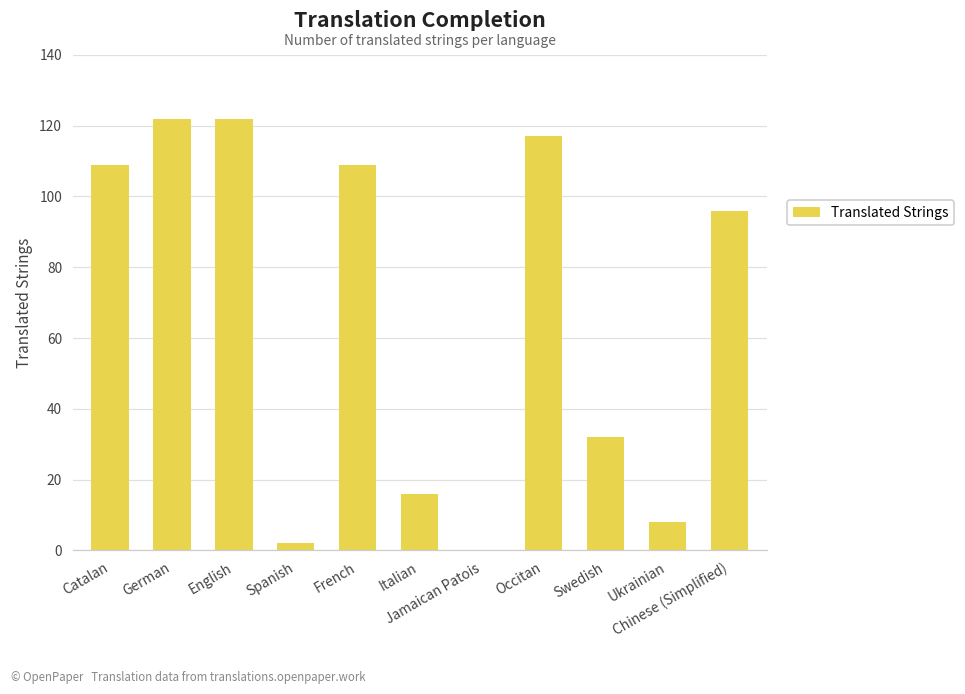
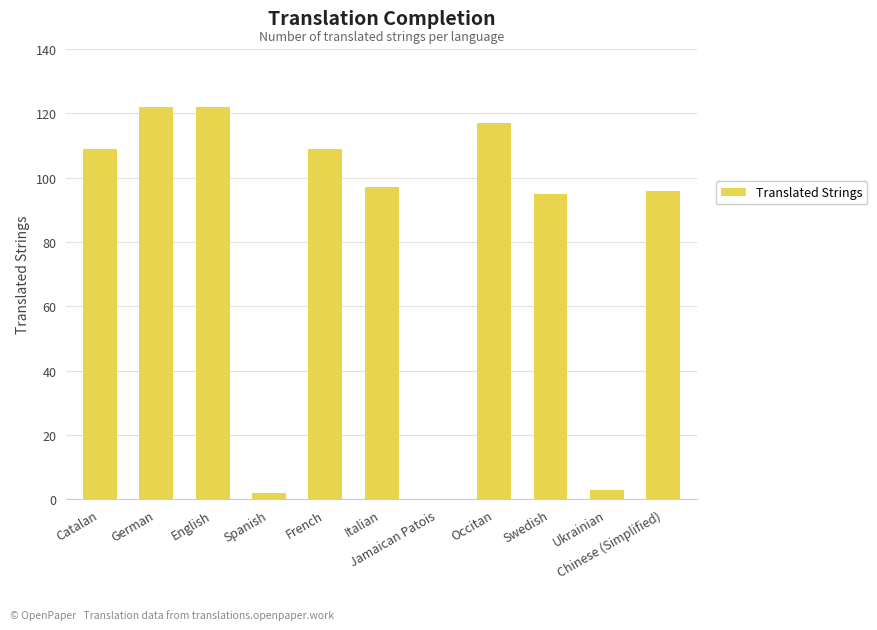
  {
    "Catalan": 109,
    "German": 122,
    "English": 122,
    "Spanish": 2,
    "French": 109,
-   "Italian": 16,
+   "Italian": 97,
    "Jamaican Patois": 0,
    "Occitan": 117,
-   "Swedish": 32,
-   "Ukrainian": 8,
+   "Swedish": 95,
+   "Ukrainian": 3,
    "Chinese (Simplified)": 96
  }
